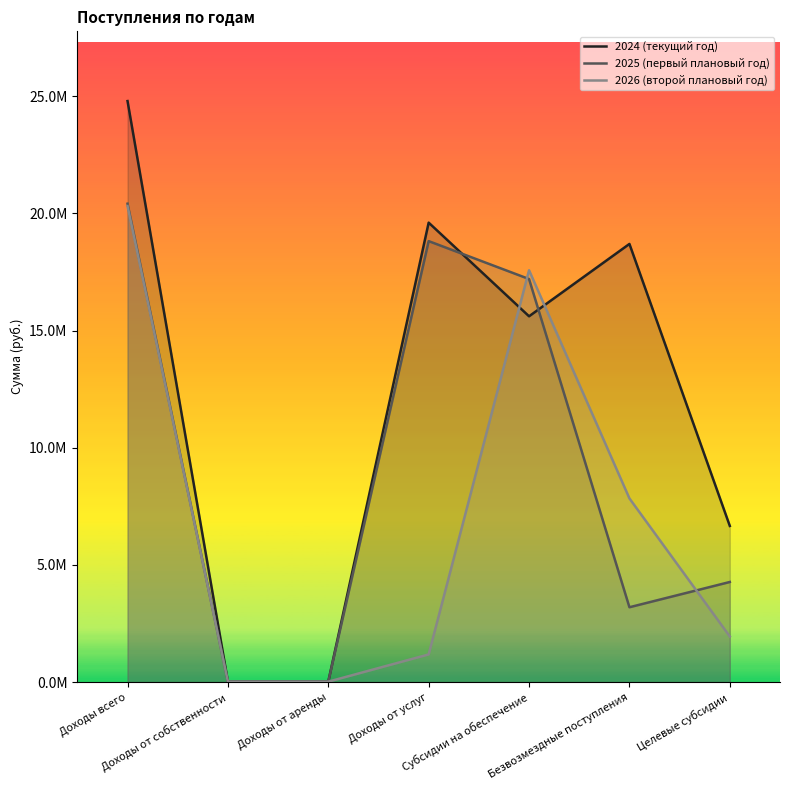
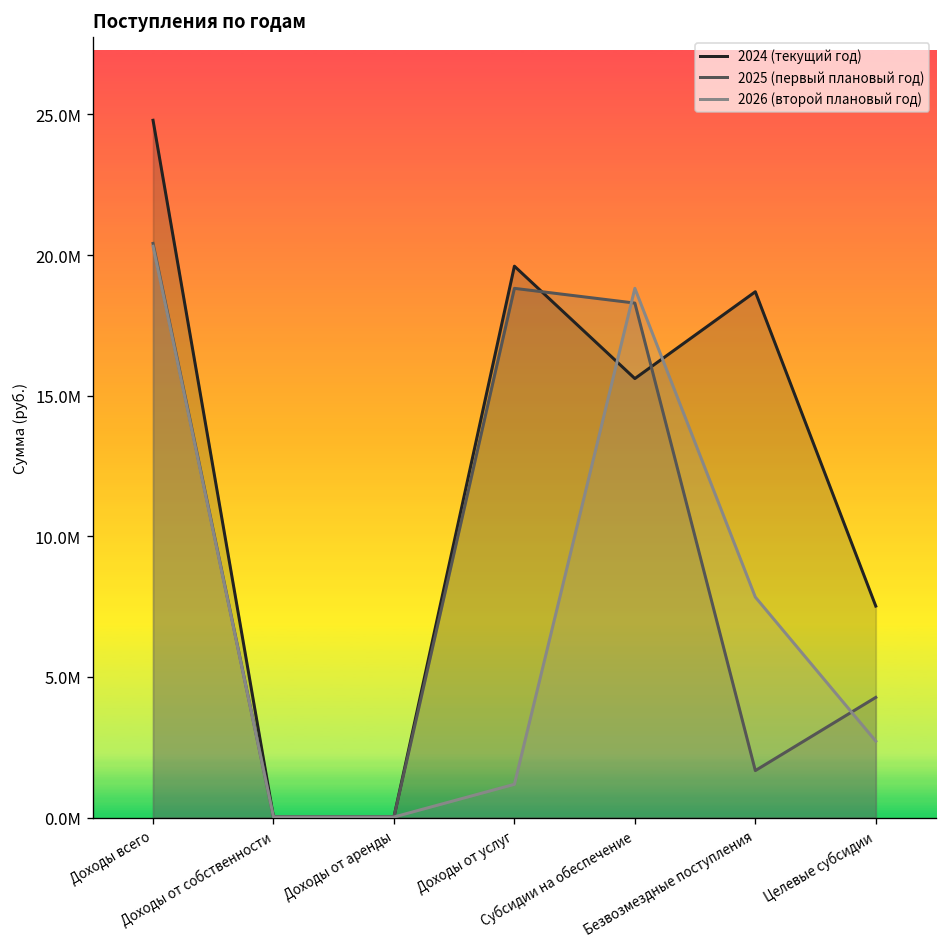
  {
    "2024 (текущий год)": {
      "Доходы всего": 24800000,
      "Доходы от услуг": 19600000,
      "Субсидии на обеспечение": 15600000,
      "Безвозмездные поступления": 18700000,
-     "Целевые субсидии": 6700000
+     "Целевые субсидии": 7500000
    },
    "2025 (первый плановый год)": {
      "Доходы от услуг": 18800000,
-     "Субсидии на обеспечение": 17200000,
-     "Безвозмездные поступления": 3200000,
+     "Субсидии на обеспечение": 18300000,
+     "Безвозмездные поступления": 1700000,
      "Целевые субсидии": 4300000
    },
    "2026 (второй плановый год)": {
      "Доходы от услуг": 1200000,
-     "Субсидии на обеспечение": 17600000,
+     "Субсидии на обеспечение": 18800000,
      "Безвозмездные поступления": 7800000,
-     "Целевые субсидии": 1900000
+     "Целевые субсидии": 2700000
    }
  }
